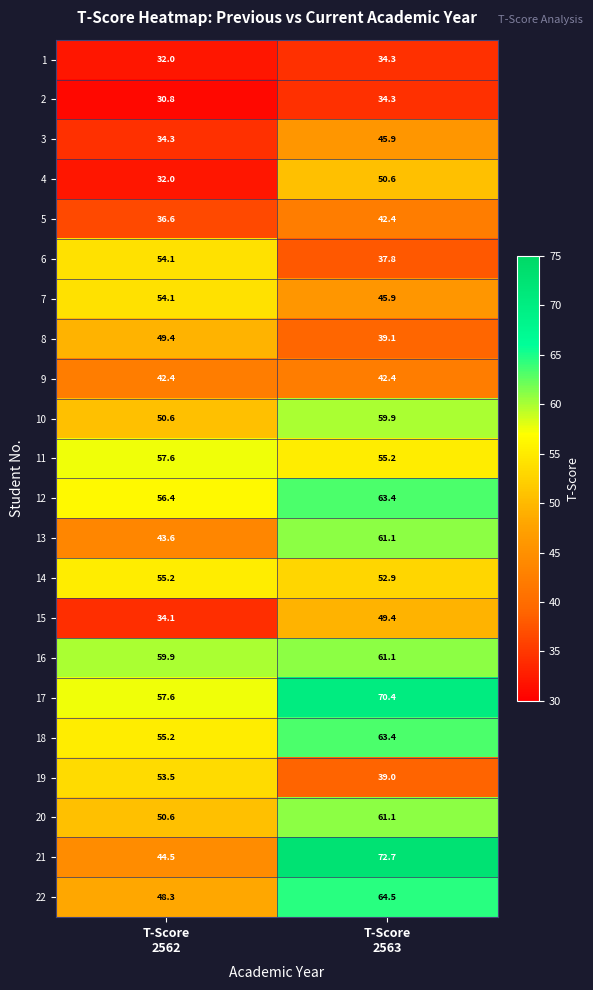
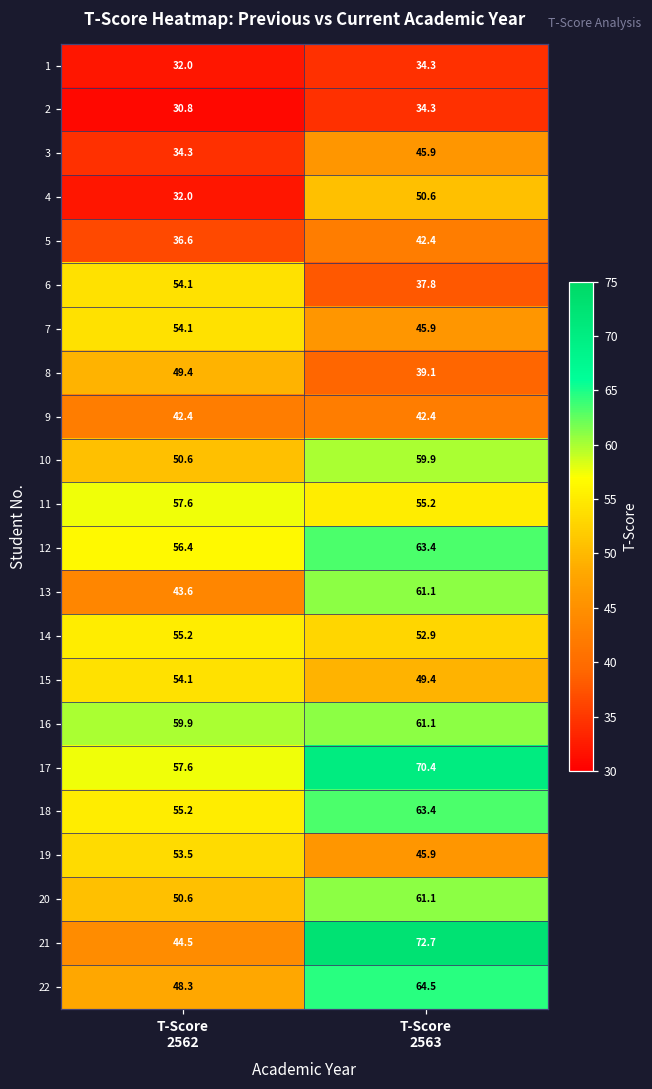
  {
    "1": {
      "T-Score 2562": 32.0,
      "T-Score 2563": 34.3
    },
    "2": {
      "T-Score 2562": 30.8,
      "T-Score 2563": 34.3
    },
    "3": {
      "T-Score 2562": 34.3,
      "T-Score 2563": 45.9
    },
    "4": {
      "T-Score 2562": 32.0,
      "T-Score 2563": 50.6
    },
    "5": {
      "T-Score 2562": 36.6,
      "T-Score 2563": 42.4
    },
    "6": {
      "T-Score 2562": 54.1,
      "T-Score 2563": 37.8
    },
    "7": {
      "T-Score 2562": 54.1,
      "T-Score 2563": 45.9
    },
    "8": {
      "T-Score 2562": 49.4,
      "T-Score 2563": 39.1
    },
    "9": {
      "T-Score 2562": 42.4,
      "T-Score 2563": 42.4
    },
    "10": {
      "T-Score 2562": 50.6,
      "T-Score 2563": 59.9
    },
    "11": {
      "T-Score 2562": 57.6,
      "T-Score 2563": 55.2
    },
    "12": {
      "T-Score 2562": 56.4,
      "T-Score 2563": 63.4
    },
    "13": {
      "T-Score 2562": 43.6,
      "T-Score 2563": 61.1
    },
    "14": {
      "T-Score 2562": 55.2,
      "T-Score 2563": 52.9
    },
    "15": {
-     "T-Score 2562": 34.1,
+     "T-Score 2562": 54.1,
      "T-Score 2563": 49.4
    },
    "16": {
      "T-Score 2562": 59.9,
      "T-Score 2563": 61.1
    },
    "17": {
      "T-Score 2562": 57.6,
      "T-Score 2563": 70.4
    },
    "18": {
      "T-Score 2562": 55.2,
      "T-Score 2563": 63.4
    },
    "19": {
      "T-Score 2562": 53.5,
-     "T-Score 2563": 39.0
+     "T-Score 2563": 45.9
    },
    "20": {
      "T-Score 2562": 50.6,
      "T-Score 2563": 61.1
    },
    "21": {
      "T-Score 2562": 44.5,
      "T-Score 2563": 72.7
    },
    "22": {
      "T-Score 2562": 48.3,
      "T-Score 2563": 64.5
    }
  }
